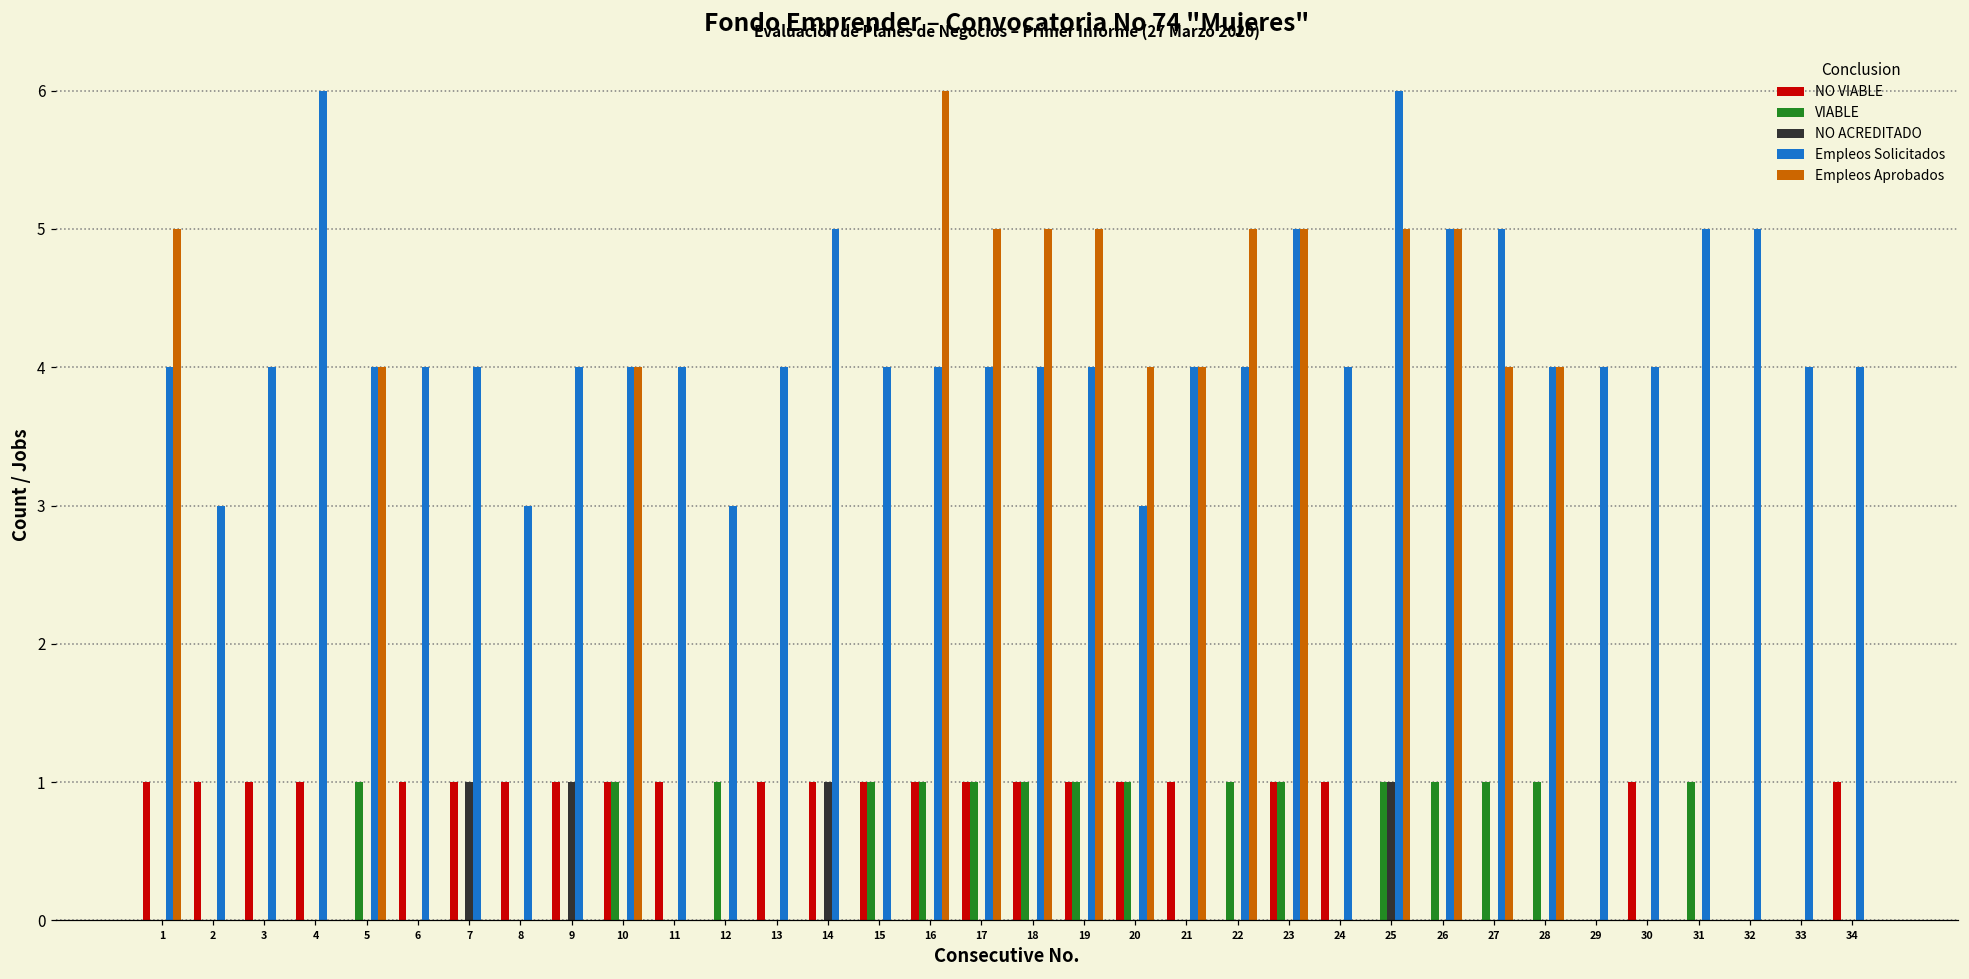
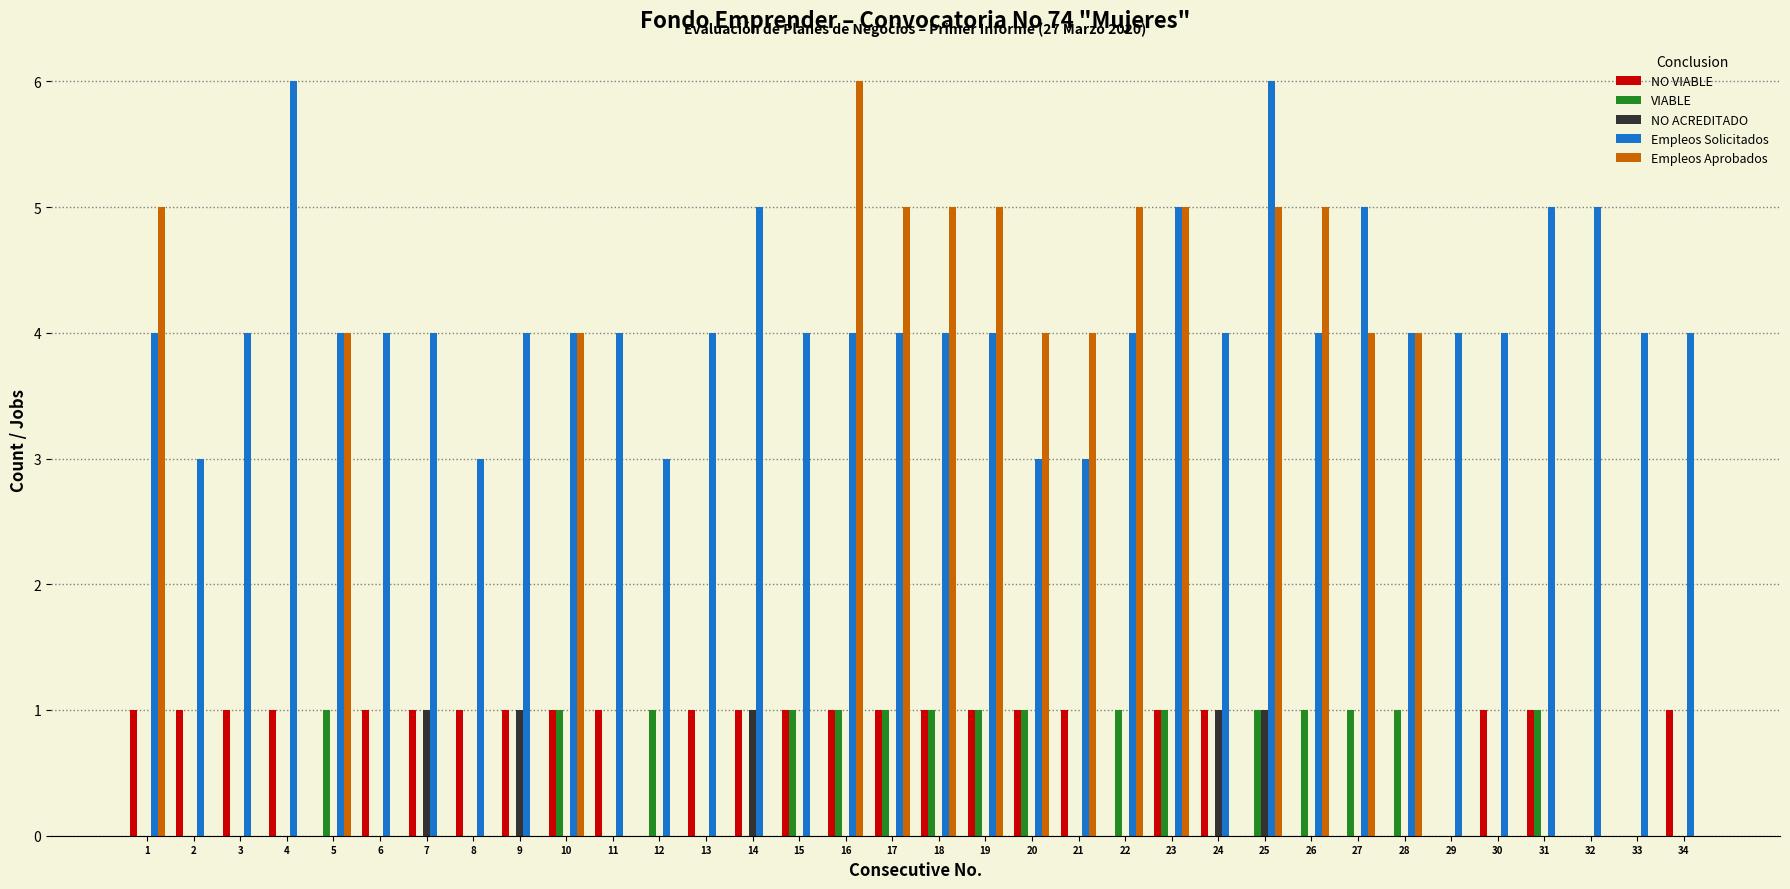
  {
    "NO VIABLE": {
      "1": 1,
      "2": 1,
      "3": 1,
      "4": 1,
      "5": 0,
      "6": 1,
      "7": 1,
      "8": 1,
      "9": 1,
      "10": 1,
      "11": 1,
      "12": 0,
      "13": 1,
      "14": 1,
      "15": 1,
      "16": 1,
      "17": 1,
      "18": 1,
      "19": 1,
      "20": 1,
      "21": 1,
      "22": 0,
      "23": 1,
      "24": 1,
      "25": 0,
      "26": 0,
      "27": 0,
      "28": 0,
      "29": 0,
      "30": 1,
-     "31": 0,
+     "31": 1,
      "32": 0,
      "33": 0,
      "34": 1
    },
    "VIABLE": {
      "1": 0,
      "2": 0,
      "3": 0,
      "4": 0,
      "5": 1,
      "6": 0,
      "7": 0,
      "8": 0,
      "9": 0,
      "10": 1,
      "11": 0,
      "12": 1,
      "13": 0,
      "14": 0,
      "15": 1,
      "16": 1,
      "17": 1,
      "18": 1,
      "19": 1,
      "20": 1,
      "21": 0,
      "22": 1,
      "23": 1,
      "24": 0,
      "25": 1,
      "26": 1,
      "27": 1,
      "28": 1,
      "29": 0,
      "30": 0,
      "31": 1,
      "32": 0,
      "33": 0,
      "34": 0
    },
    "NO ACREDITADO": {
      "1": 0,
      "2": 0,
      "3": 0,
      "4": 0,
      "5": 0,
      "6": 0,
      "7": 1,
      "8": 0,
      "9": 1,
      "10": 0,
      "11": 0,
      "12": 0,
      "13": 0,
      "14": 1,
      "15": 0,
      "16": 0,
      "17": 0,
      "18": 0,
      "19": 0,
      "20": 0,
      "21": 0,
      "22": 0,
      "23": 0,
-     "24": 0,
+     "24": 1,
      "25": 1,
      "26": 0,
      "27": 0,
      "28": 0,
      "29": 0,
      "30": 0,
      "31": 0,
      "32": 0,
      "33": 0,
      "34": 0
    },
    "Empleos Solicitados": {
      "1": 4,
      "2": 3,
      "3": 4,
      "4": 6,
      "5": 4,
      "6": 4,
      "7": 4,
      "8": 3,
      "9": 4,
      "10": 4,
      "11": 4,
      "12": 3,
      "13": 4,
      "14": 5,
      "15": 4,
      "16": 4,
      "17": 4,
      "18": 4,
      "19": 4,
      "20": 3,
-     "21": 4,
+     "21": 3,
      "22": 4,
      "23": 5,
      "24": 4,
      "25": 6,
-     "26": 5,
+     "26": 4,
      "27": 5,
      "28": 4,
      "29": 4,
      "30": 4,
      "31": 5,
      "32": 5,
      "33": 4,
      "34": 4
    },
    "Empleos Aprobados": {
      "1": 5,
      "2": 0,
      "3": 0,
      "4": 0,
      "5": 4,
      "6": 0,
      "7": 0,
      "8": 0,
      "9": 0,
      "10": 4,
      "11": 0,
      "12": 0,
      "13": 0,
      "14": 0,
      "15": 0,
      "16": 6,
      "17": 5,
      "18": 5,
      "19": 5,
      "20": 4,
      "21": 4,
      "22": 5,
      "23": 5,
      "24": 0,
      "25": 5,
      "26": 5,
      "27": 4,
      "28": 4,
      "29": 0,
      "30": 0,
      "31": 0,
      "32": 0,
      "33": 0,
      "34": 0
    }
  }
